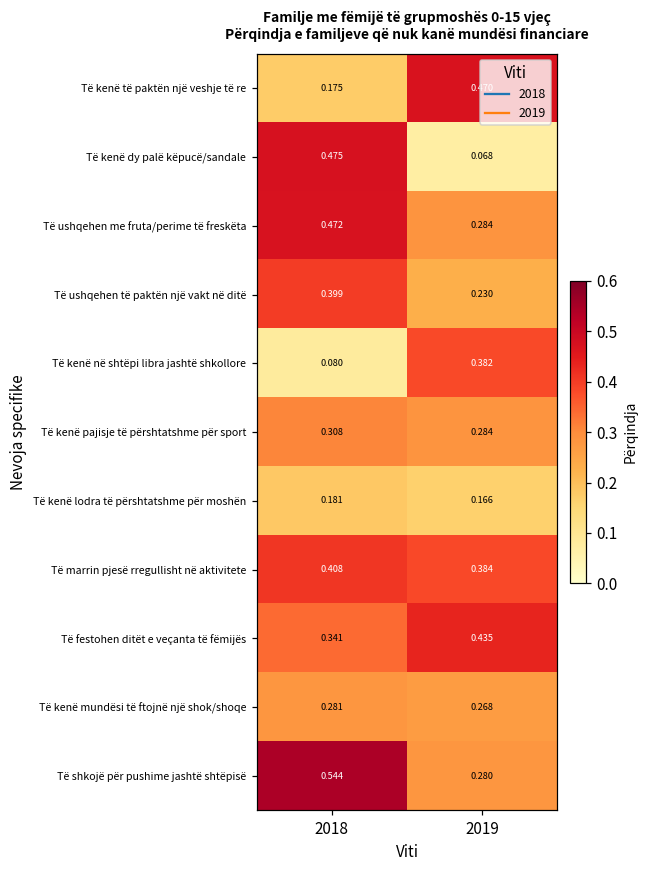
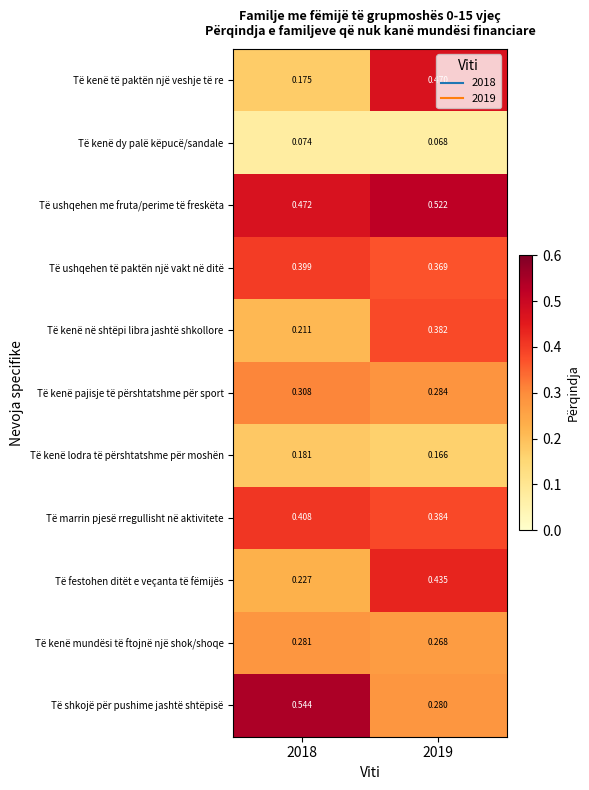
  {
    "Të kenë të paktën një veshje të re": {
      "2018": 0.175
    },
    "Të kenë dy palë këpucë/sandale": {
-     "2018": 0.475,
+     "2018": 0.074,
      "2019": 0.068
    },
    "Të ushqehen me fruta/perime të freskëta": {
      "2018": 0.472,
-     "2019": 0.284
+     "2019": 0.522
    },
    "Të ushqehen të paktën një vakt në ditë": {
      "2018": 0.399,
-     "2019": 0.230
+     "2019": 0.369
    },
    "Të kenë në shtëpi libra jashtë shkollore": {
-     "2018": 0.080,
+     "2018": 0.211,
      "2019": 0.382
    },
    "Të kenë pajisje të përshtatshme për sport": {
      "2018": 0.308,
      "2019": 0.284
    },
    "Të kenë lodra të përshtatshme për moshën": {
      "2018": 0.181,
      "2019": 0.166
    },
    "Të marrin pjesë rregullisht në aktivitete": {
      "2018": 0.408,
      "2019": 0.384
    },
    "Të festohen ditët e veçanta të fëmijës": {
-     "2018": 0.341,
+     "2018": 0.227,
      "2019": 0.435
    },
    "Të kenë mundësi të ftojnë një shok/shoqe": {
      "2018": 0.281,
      "2019": 0.268
    },
    "Të shkojë për pushime jashtë shtëpisë": {
      "2018": 0.544,
      "2019": 0.280
    }
  }
